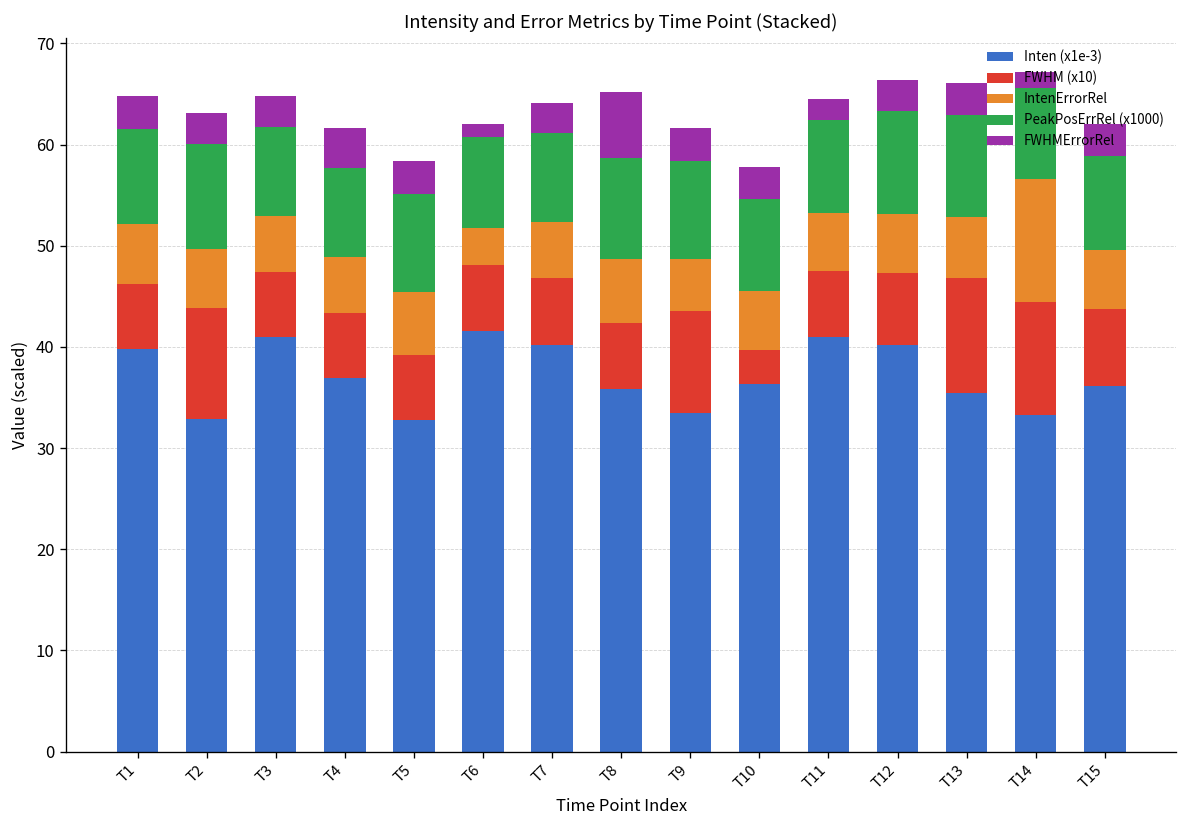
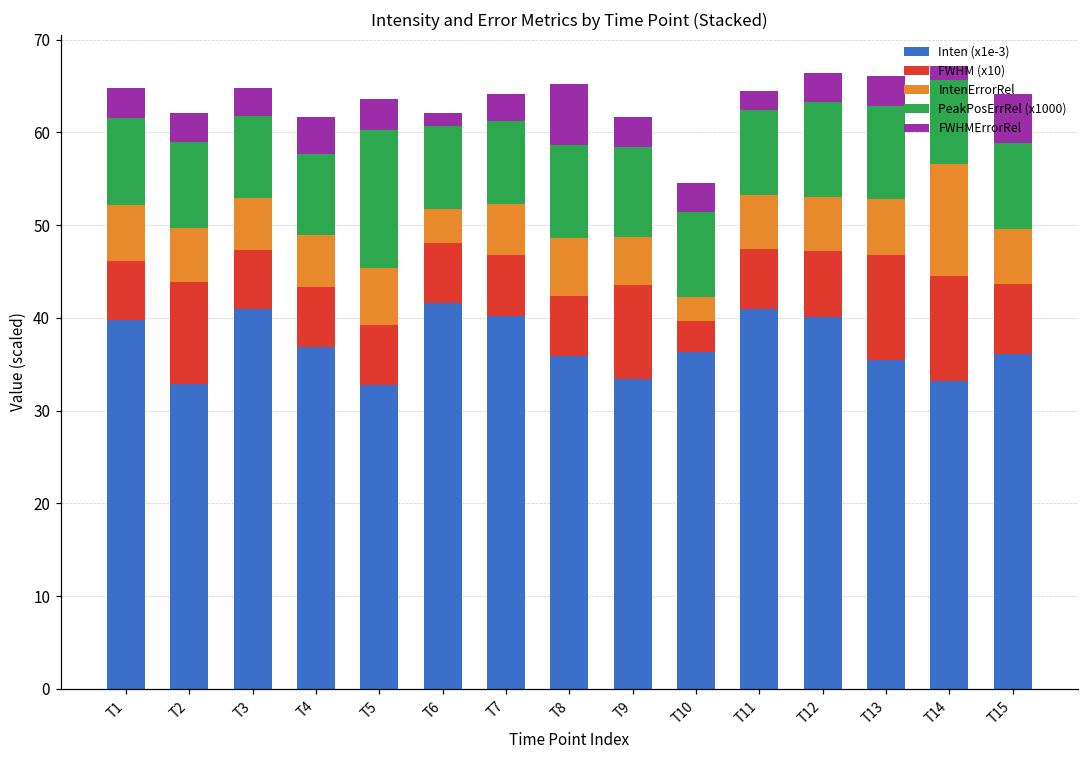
  {
    "Inten (x1e-3)": {
      "T1": 40,
      "T2": 33,
      "T3": 41,
      "T4": 37,
      "T5": 33,
      "T6": 42,
      "T7": 40,
      "T8": 36,
      "T9": 33,
      "T10": 36,
      "T11": 41,
      "T12": 40,
      "T13": 35,
      "T14": 33,
      "T15": 36
    },
    "FWHM (x10)": {
      "T1": 6,
      "T2": 11,
      "T3": 6,
      "T4": 6,
      "T5": 6,
      "T6": 7,
      "T7": 7,
      "T8": 6,
      "T9": 10,
      "T10": 3,
      "T11": 6,
      "T12": 7,
      "T13": 11,
      "T14": 11,
      "T15": 8
    },
    "IntenErrorRel": {
      "T1": 6,
      "T2": 6,
      "T3": 6,
      "T4": 6,
      "T5": 6,
      "T6": 4,
      "T7": 6,
      "T8": 6,
      "T9": 5,
-     "T10": 6,
+     "T10": 3,
      "T11": 6,
      "T12": 6,
      "T13": 6,
      "T14": 12,
      "T15": 6
    },
    "PeakPosErrRel (x1000)": {
      "T1": 9,
-     "T2": 10,
+     "T2": 9,
      "T3": 9,
      "T4": 9,
-     "T5": 10,
+     "T5": 15,
      "T6": 9,
      "T7": 9,
      "T8": 10,
      "T9": 10,
      "T10": 9,
      "T11": 9,
      "T12": 10,
      "T13": 10,
      "T14": 9,
      "T15": 9
    },
    "FWHMErrorRel": {
      "T1": 3,
      "T2": 3,
      "T3": 3,
      "T4": 4,
      "T5": 3,
      "T6": 1,
      "T7": 3,
      "T8": 7,
      "T9": 3,
      "T10": 3,
      "T11": 2,
      "T12": 3,
      "T13": 3,
      "T14": 2,
-     "T15": 3
+     "T15": 5
    }
  }
